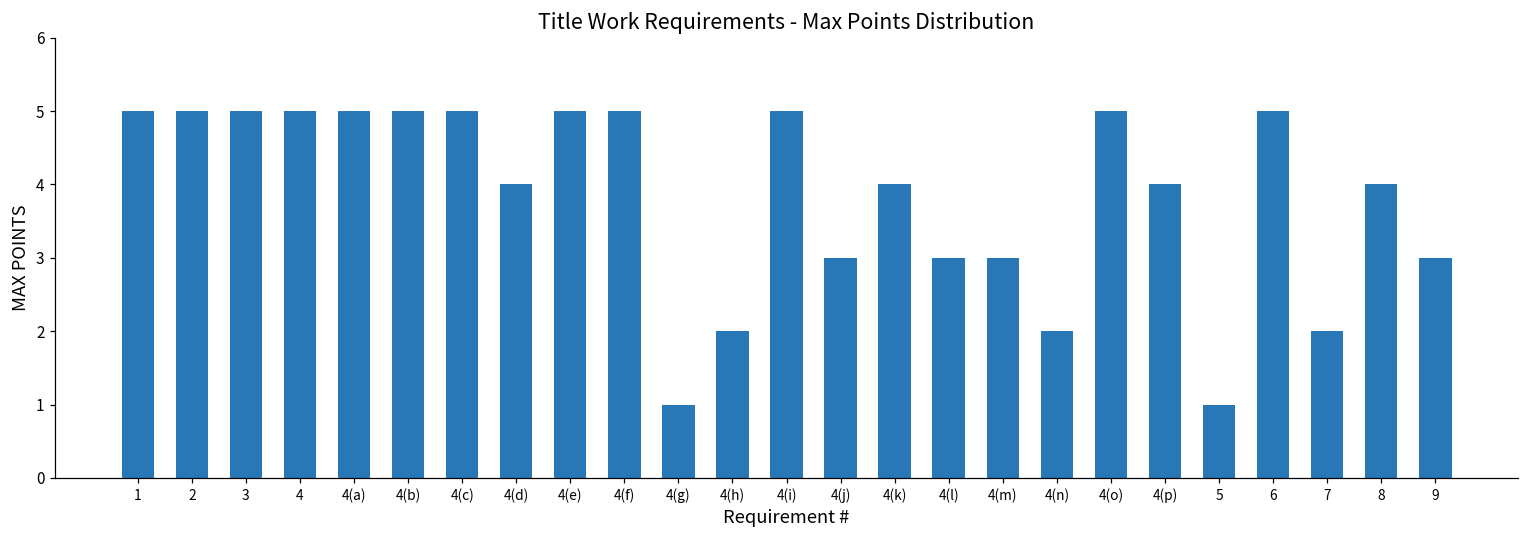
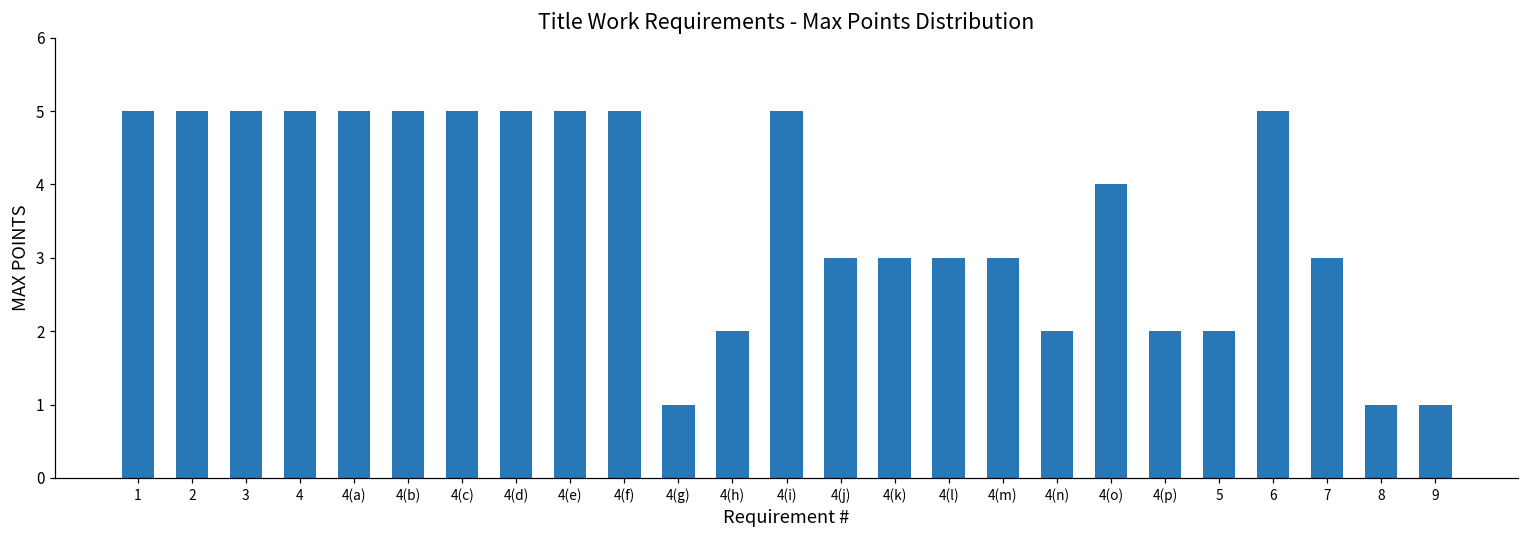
  {
    "1": 5,
    "2": 5,
    "3": 5,
    "4": 5,
    "4(a)": 5,
    "4(b)": 5,
    "4(c)": 5,
-   "4(d)": 4,
+   "4(d)": 5,
    "4(e)": 5,
    "4(f)": 5,
    "4(g)": 1,
    "4(h)": 2,
    "4(i)": 5,
    "4(j)": 3,
-   "4(k)": 4,
+   "4(k)": 3,
    "4(l)": 3,
    "4(m)": 3,
    "4(n)": 2,
-   "4(o)": 5,
-   "4(p)": 4,
-   "5": 1,
+   "4(o)": 4,
+   "4(p)": 2,
+   "5": 2,
    "6": 5,
-   "7": 2,
-   "8": 4,
-   "9": 3
+   "7": 3,
+   "8": 1,
+   "9": 1
  }
